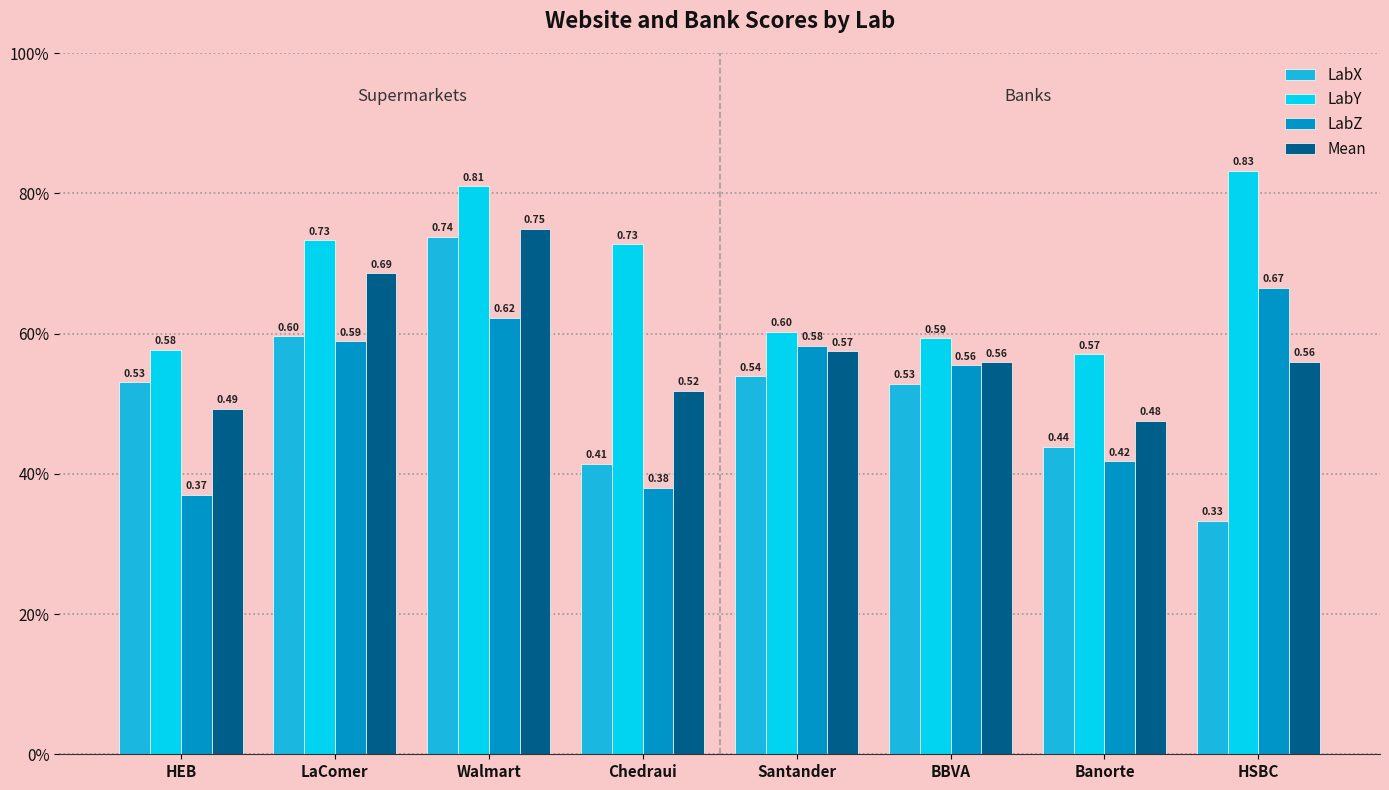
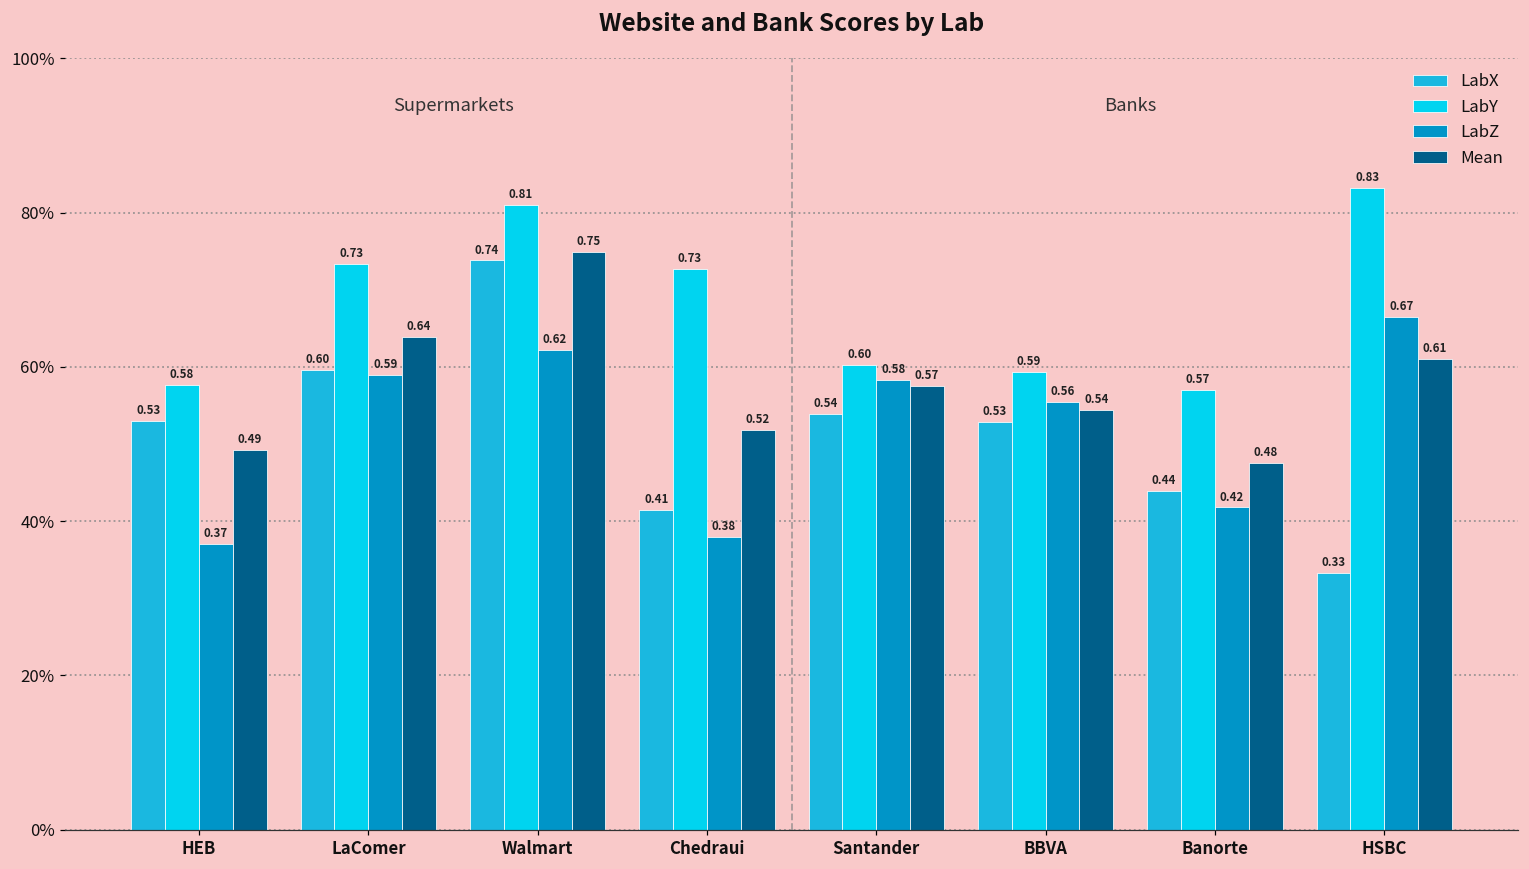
  {
    "Mean": {
      "HEB": 0.49,
-     "LaComer": 0.69,
+     "LaComer": 0.64,
      "Walmart": 0.75,
      "Chedraui": 0.52,
      "Santander": 0.57,
-     "BBVA": 0.56,
+     "BBVA": 0.54,
      "Banorte": 0.48,
-     "HSBC": 0.56
+     "HSBC": 0.61
    }
  }
